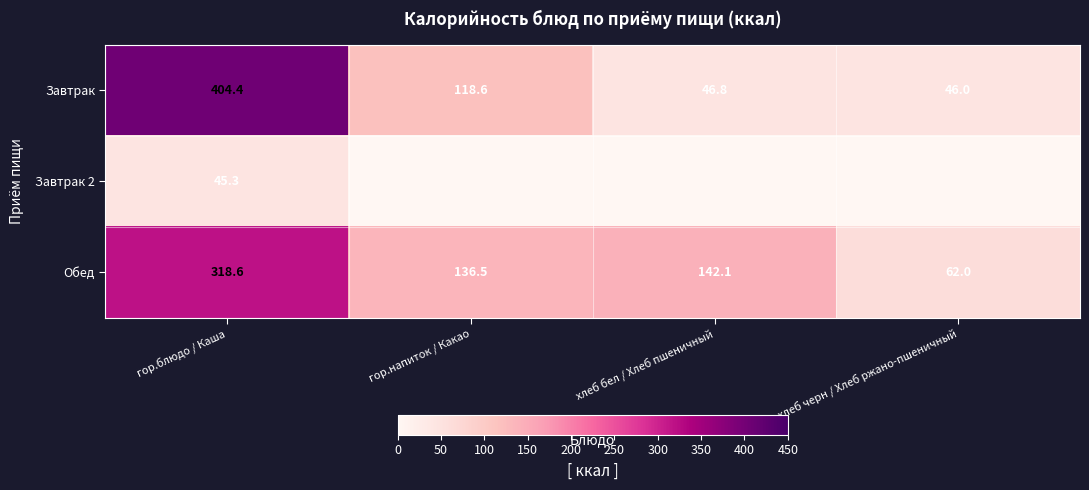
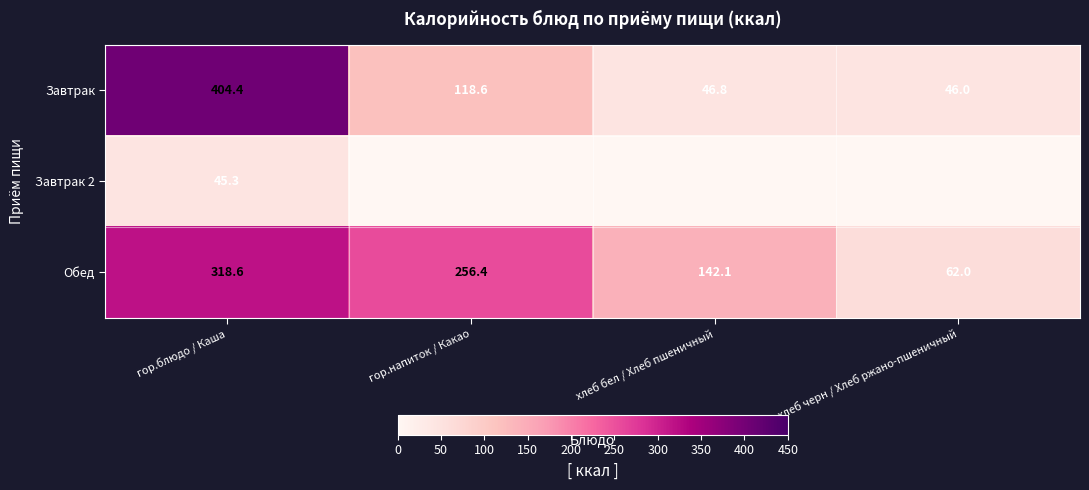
  {
    "Завтрак": {
      "гор.блюдо / Каша": 404.4,
      "гор.напиток / Какао": 118.6
    },
    "Обед": {
      "гор.блюдо / Каша": 318.6,
-     "гор.напиток / Какао": 136.5,
+     "гор.напиток / Какао": 256.4,
      "хлеб бел / Хлеб пшеничный": 142.1
    }
  }
